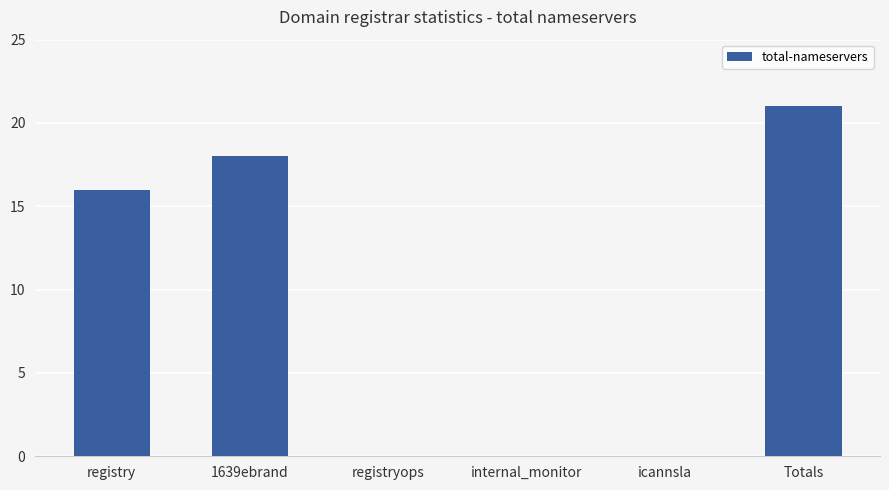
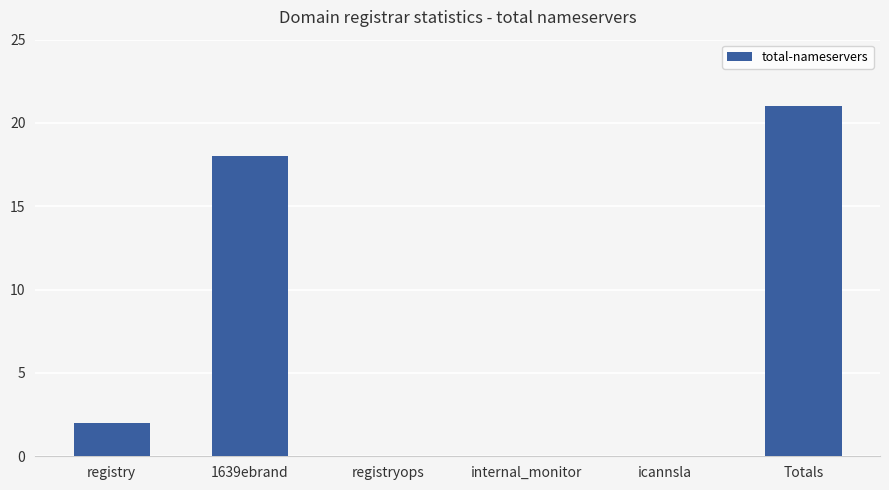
  {
-   "registry": 16,
+   "registry": 2,
    "1639ebrand": 18,
    "registryops": 0,
    "internal_monitor": 0,
    "icannsla": 0,
    "Totals": 21
  }
